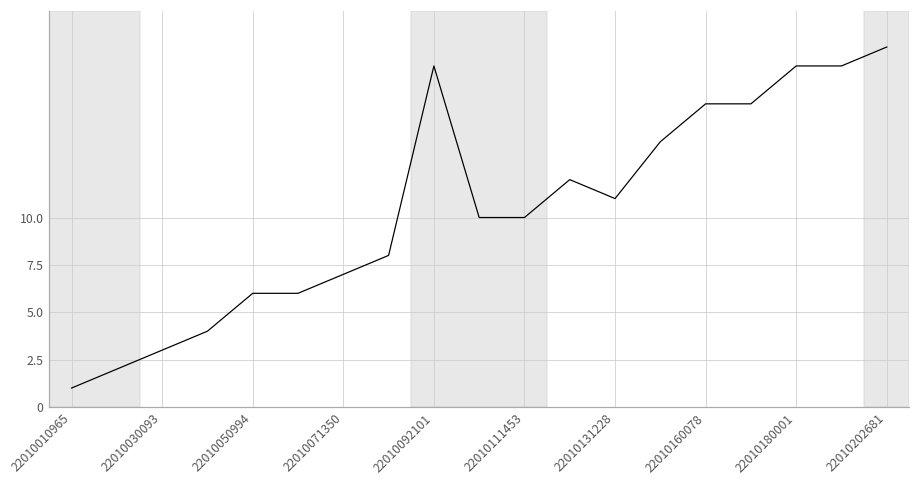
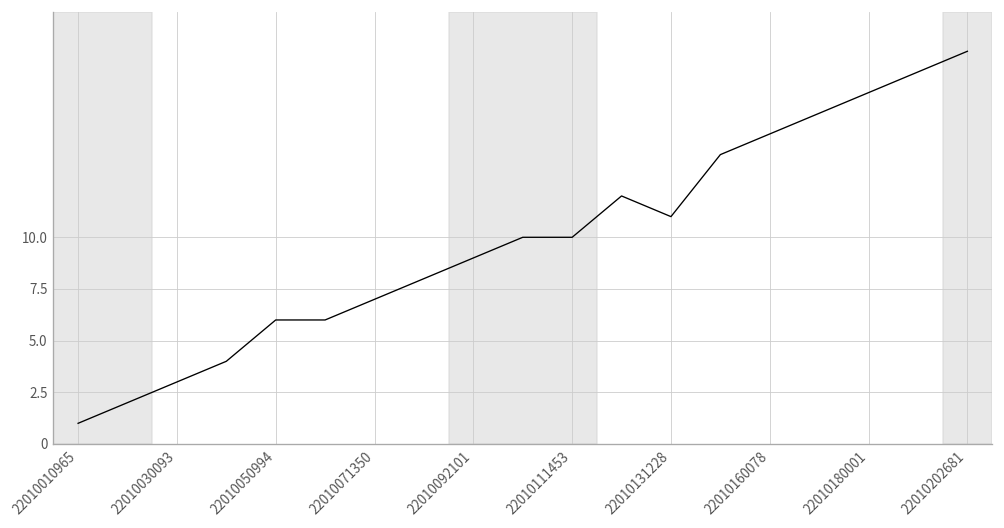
  {
    "22010010965": 1,
    "22010030093": 3,
    "22010050994": 6,
    "22010071350": 7,
-   "22010092101": 18,
+   "22010092101": 9,
    "22010111453": 10,
    "22010131228": 11,
-   "22010160078": 16,
-   "22010180001": 18,
+   "22010160078": 15,
+   "22010180001": 17,
    "22010202681": 19
  }
